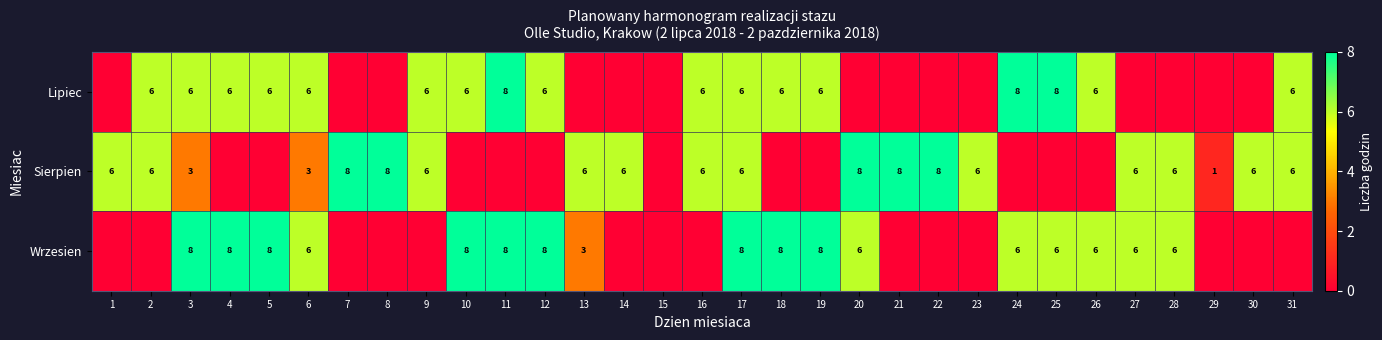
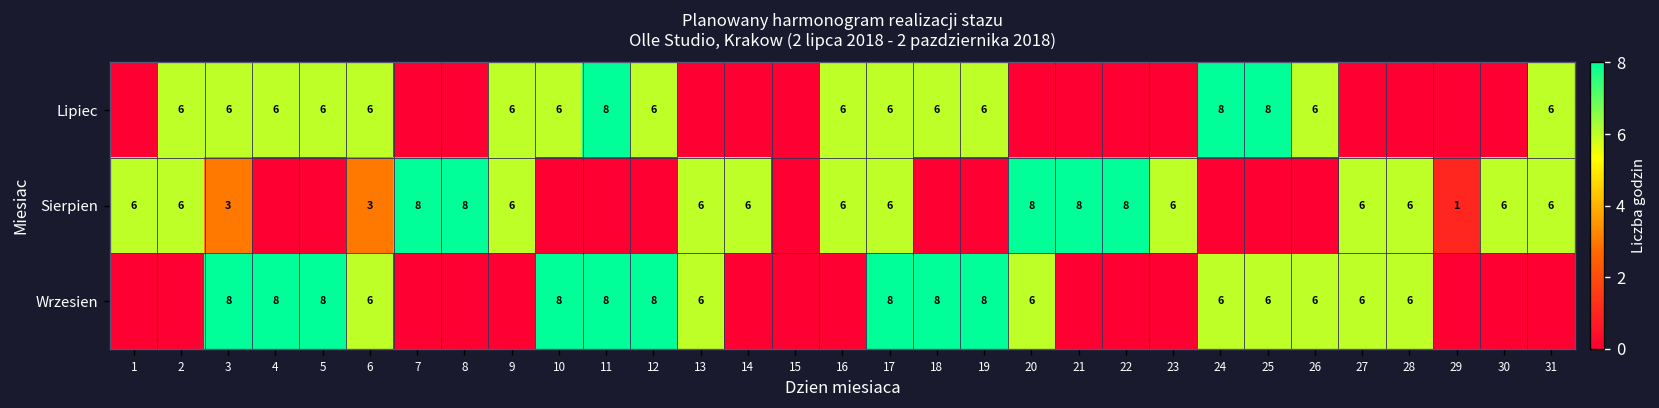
  {
    "Lipiec": {
      "2": 6,
      "3": 6,
      "4": 6,
      "5": 6,
      "6": 6,
      "9": 6,
      "10": 6,
      "11": 8,
      "12": 6,
      "16": 6,
      "17": 6,
      "18": 6,
      "19": 6,
      "24": 8,
      "25": 8,
      "26": 6,
      "31": 6
    },
    "Sierpien": {
      "1": 6,
      "2": 6,
      "3": 3,
      "6": 3,
      "7": 8,
      "8": 8,
      "9": 6,
      "13": 6,
      "14": 6,
      "16": 6,
      "17": 6,
      "20": 8,
      "21": 8,
      "22": 8,
      "23": 6,
      "27": 6,
      "28": 6,
      "29": 1,
      "30": 6,
      "31": 6
    },
    "Wrzesien": {
      "3": 8,
      "4": 8,
      "5": 8,
      "6": 6,
      "10": 8,
      "11": 8,
      "12": 8,
-     "13": 3,
+     "13": 6,
      "17": 8,
      "18": 8,
      "19": 8,
      "20": 6,
      "24": 6,
      "25": 6,
      "26": 6,
      "27": 6,
      "28": 6
    }
  }
